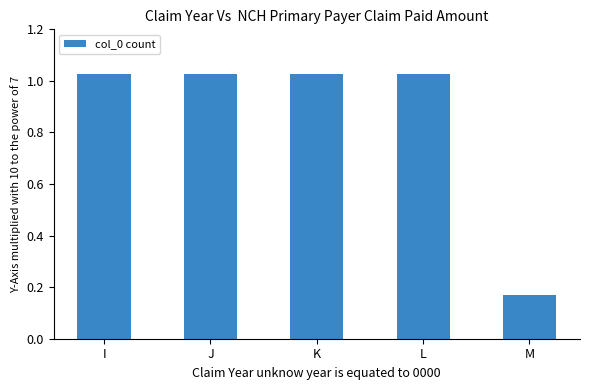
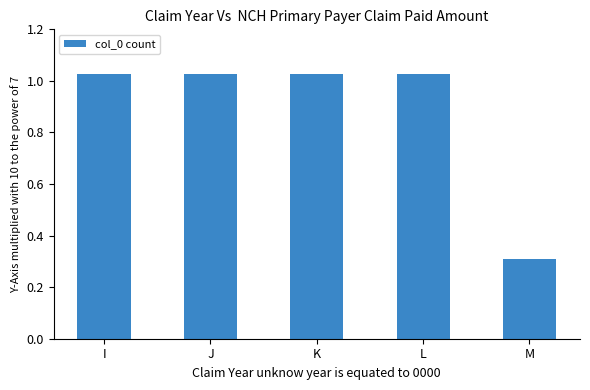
  {
    "I": 1.03,
    "J": 1.03,
    "K": 1.03,
    "L": 1.03,
-   "M": 0.17
+   "M": 0.31
  }
